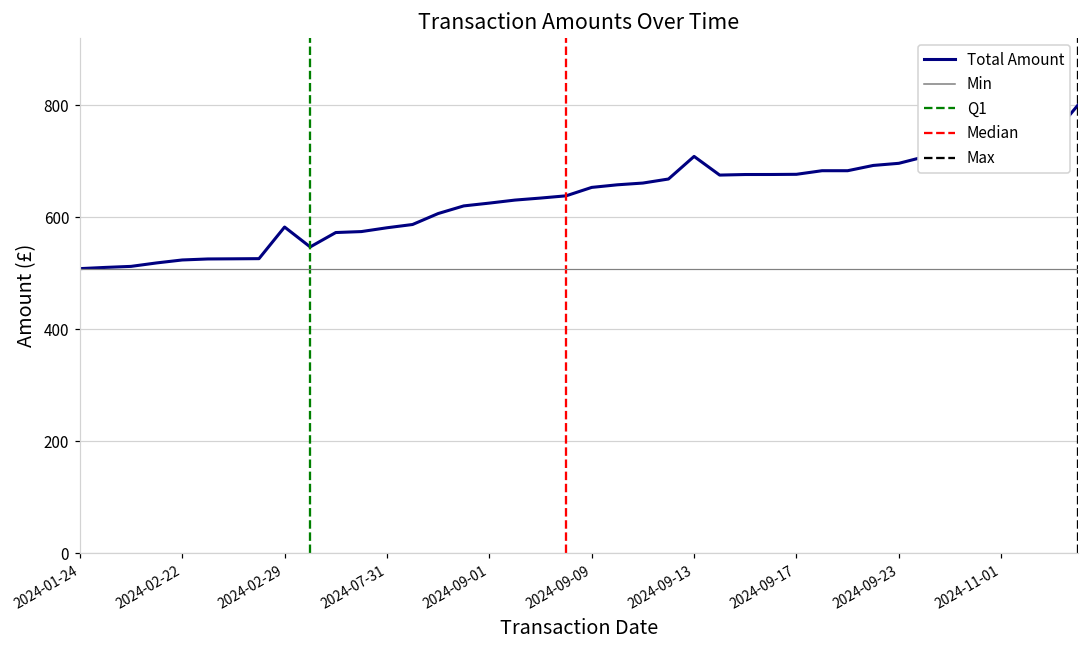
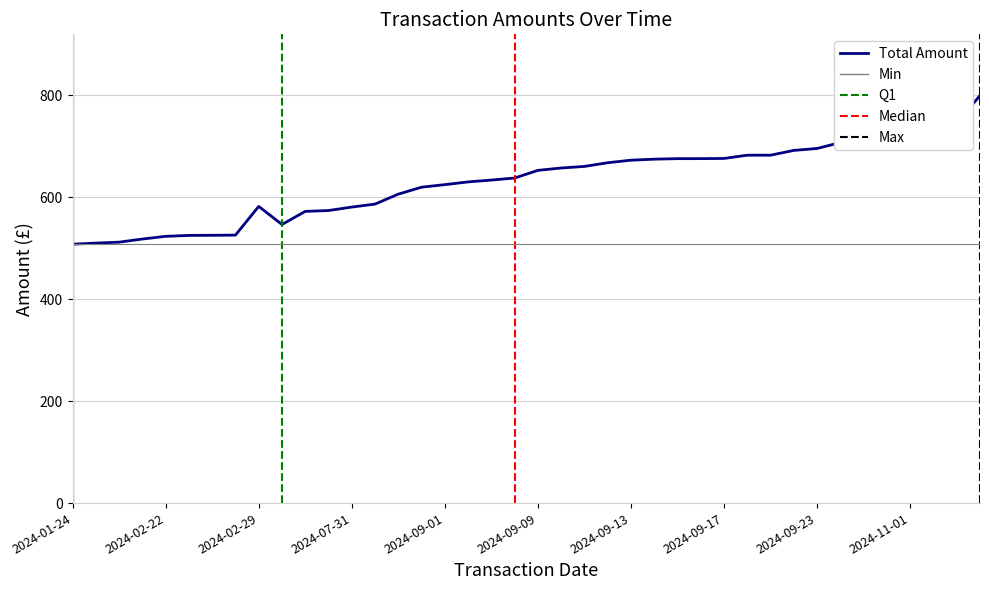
  {
    "2024-02-29": 580,
    "2024-07-31": 580,
-   "2024-09-13": 710,
+   "2024-09-13": 670,
    "2024-09-23": 700
  }
